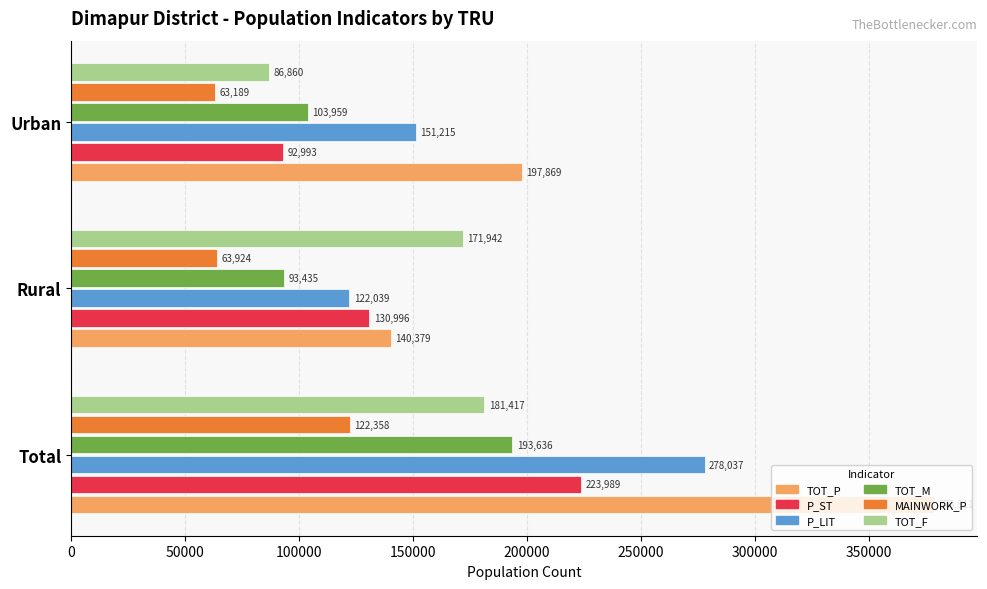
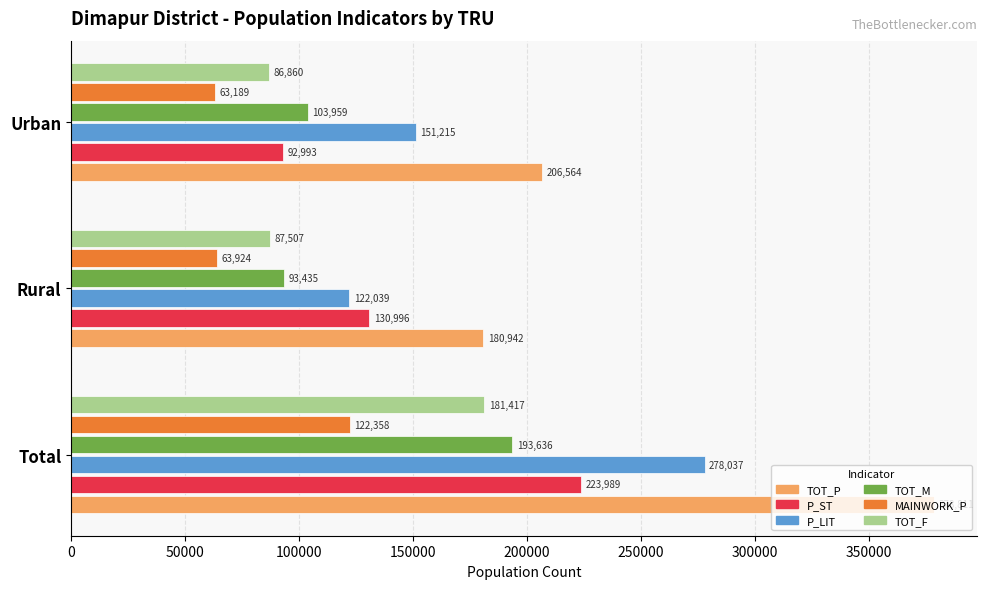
  {
    "TOT_P": {
-     "Urban": "197,869",
-     "Rural": "140,379"
+     "Urban": "206,564",
+     "Rural": "180,942"
    },
    "P_ST": {
      "Urban": "92,993",
      "Rural": "130,996",
      "Total": "223,989"
    },
    "P_LIT": {
      "Urban": "151,215",
      "Rural": "122,039",
      "Total": "278,037"
    },
    "TOT_M": {
      "Urban": "103,959",
      "Rural": "93,435",
      "Total": "193,636"
    },
    "MAINWORK_P": {
      "Urban": "63,189",
      "Rural": "63,924",
      "Total": "122,358"
    },
    "TOT_F": {
      "Urban": "86,860",
-     "Rural": "171,942",
+     "Rural": "87,507",
      "Total": "181,417"
    }
  }
